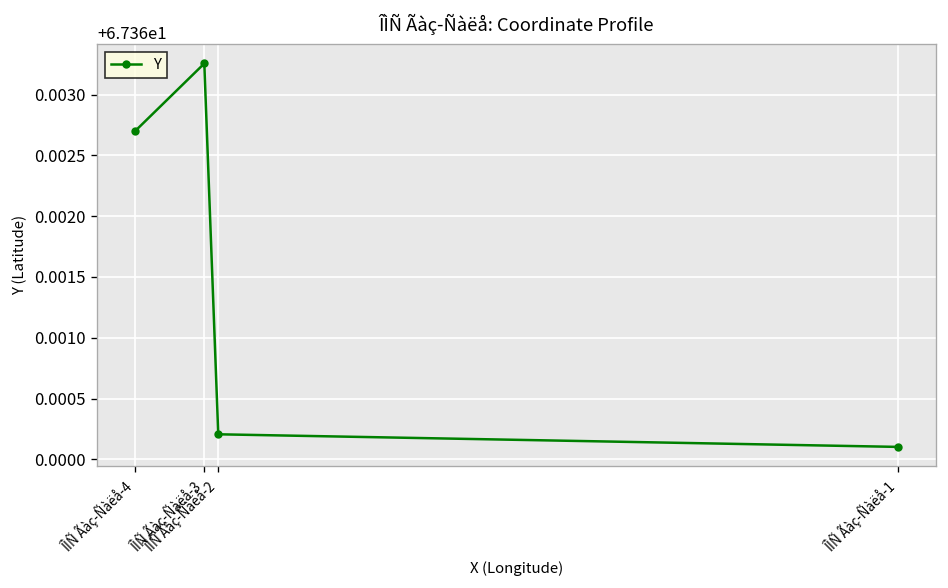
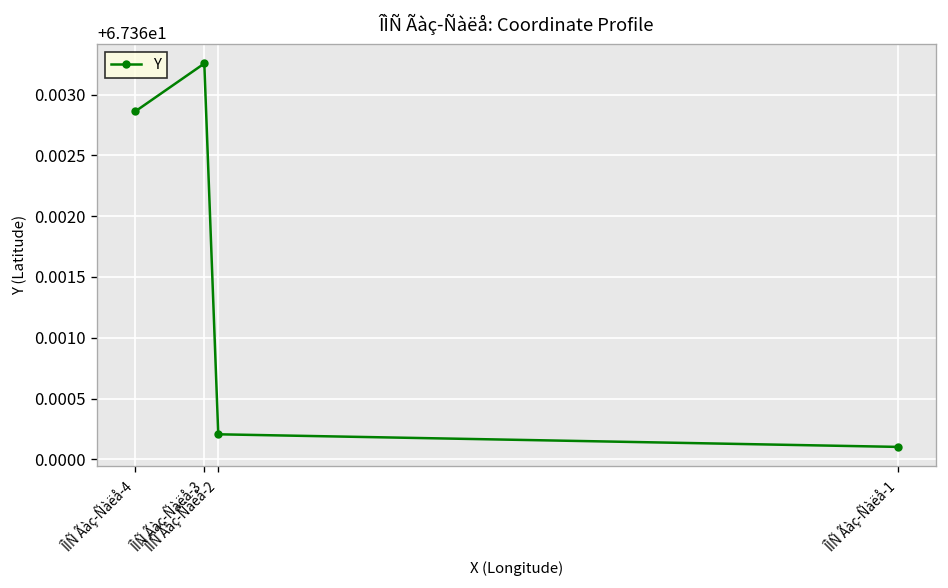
  {
-   "ÎÌÑ Ãàç-Ñàëå-4": 67.36270,
+   "ÎÌÑ Ãàç-Ñàëå-4": 67.36286,
    "ÎÌÑ Ãàç-Ñàëå-3": 67.36326,
    "ÎÌÑ Ãàç-Ñàëå-2": 67.36021,
    "ÎÌÑ Ãàç-Ñàëå-1": 67.36010
  }
